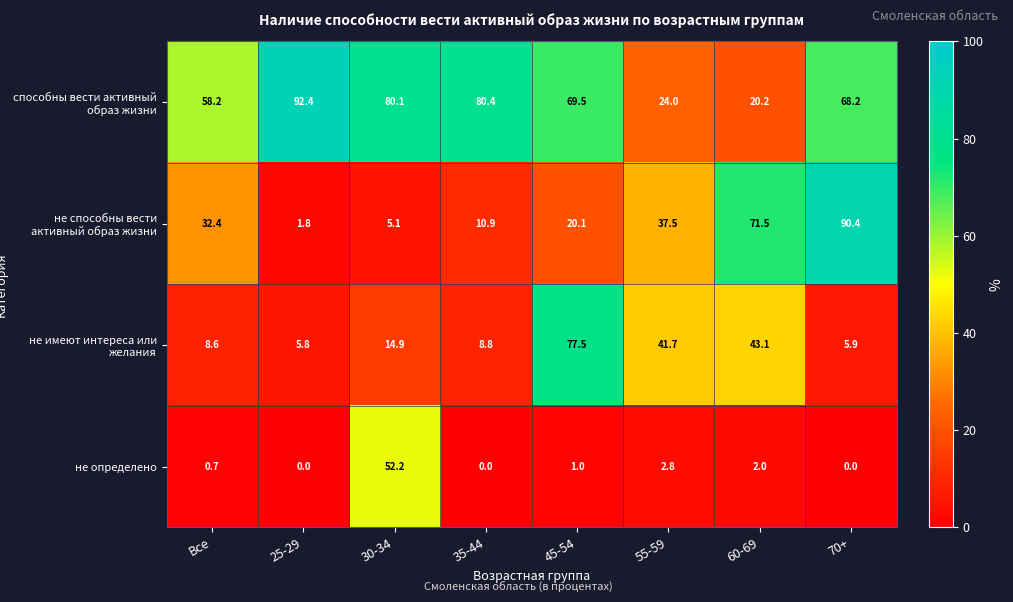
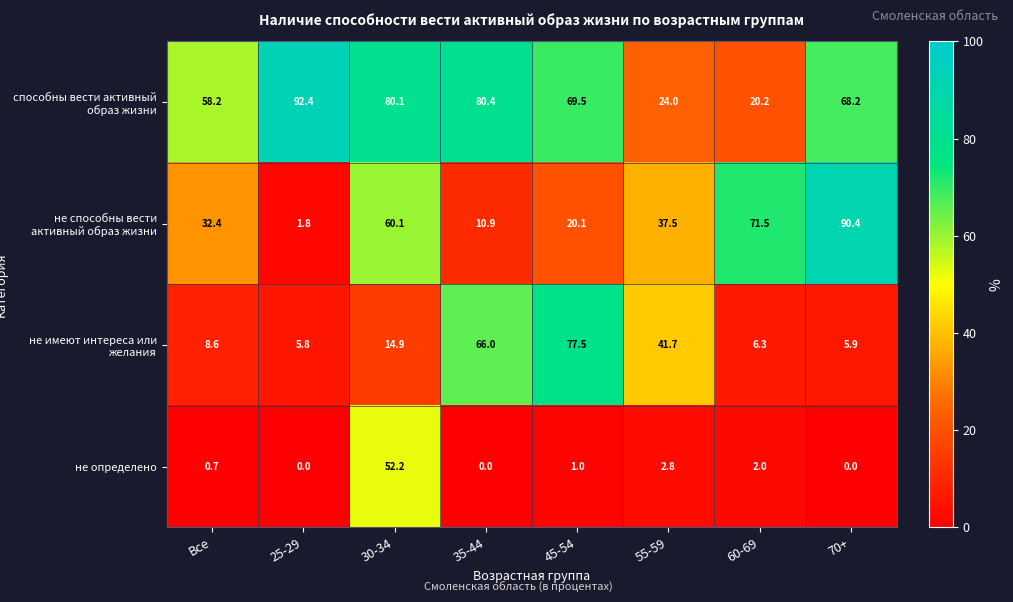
  {
    "способны вести активный образ жизни": {
      "Все": 58.2,
      "25-29": 92.4,
      "30-34": 80.1,
      "35-44": 80.4,
      "45-54": 69.5,
      "55-59": 24.0,
      "60-69": 20.2,
      "70+": 68.2
    },
    "не способны вести активный образ жизни": {
      "Все": 32.4,
      "25-29": 1.8,
-     "30-34": 5.1,
+     "30-34": 60.1,
      "35-44": 10.9,
      "45-54": 20.1,
      "55-59": 37.5,
      "60-69": 71.5,
      "70+": 90.4
    },
    "не имеют интереса или желания": {
      "Все": 8.6,
      "25-29": 5.8,
      "30-34": 14.9,
-     "35-44": 8.8,
+     "35-44": 66.0,
      "45-54": 77.5,
      "55-59": 41.7,
-     "60-69": 43.1,
+     "60-69": 6.3,
      "70+": 5.9
    },
    "не определено": {
      "Все": 0.7,
      "25-29": 0.0,
      "30-34": 52.2,
      "35-44": 0.0,
      "45-54": 1.0,
      "55-59": 2.8,
      "60-69": 2.0,
      "70+": 0.0
    }
  }
